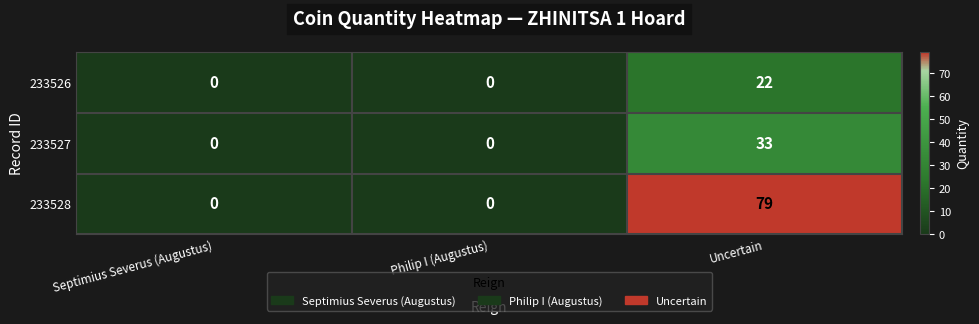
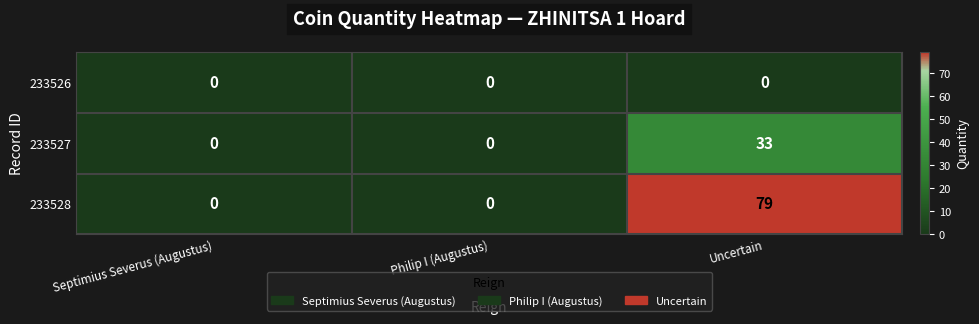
  {
    "233526": {
      "Septimius Severus (Augustus)": 0,
      "Philip I (Augustus)": 0,
-     "Uncertain": 22
+     "Uncertain": 0
    },
    "233527": {
      "Septimius Severus (Augustus)": 0,
      "Philip I (Augustus)": 0,
      "Uncertain": 33
    },
    "233528": {
      "Septimius Severus (Augustus)": 0,
      "Philip I (Augustus)": 0,
      "Uncertain": 79
    }
  }
